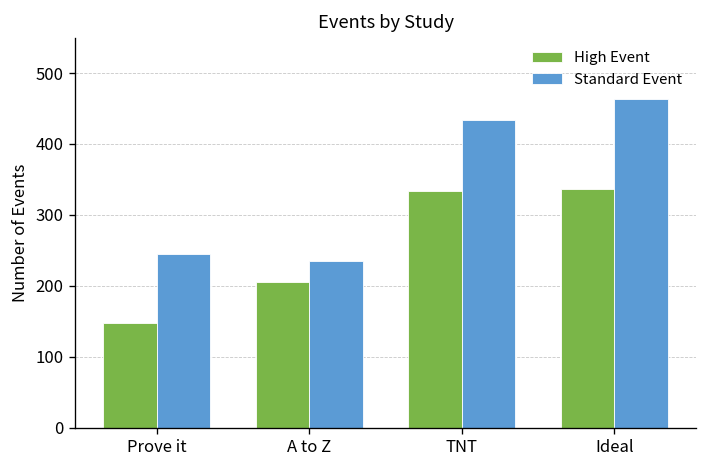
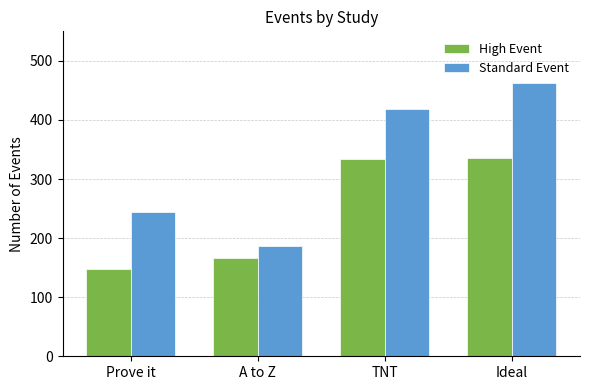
  {
    "High Event": {
      "Prove it": 150,
-     "A to Z": 210,
+     "A to Z": 170,
      "TNT": 330,
      "Ideal": 340
    },
    "Standard Event": {
      "Prove it": 250,
-     "A to Z": 240,
-     "TNT": 430,
+     "A to Z": 190,
+     "TNT": 420,
      "Ideal": 460
    }
  }
